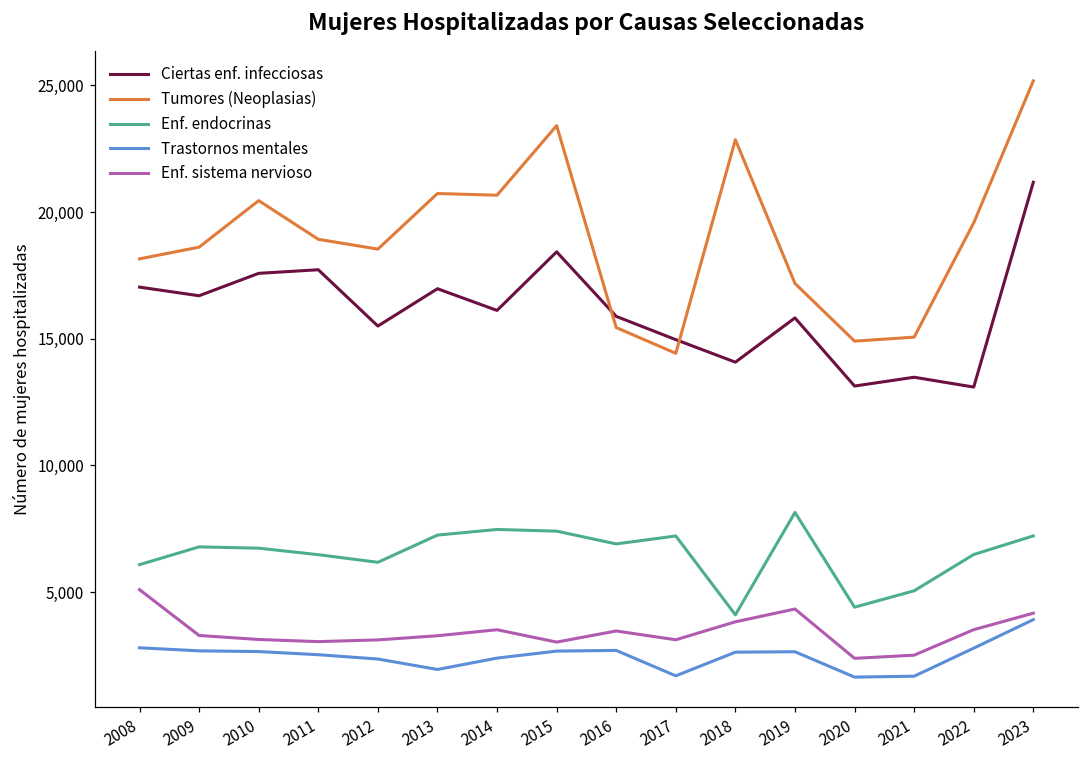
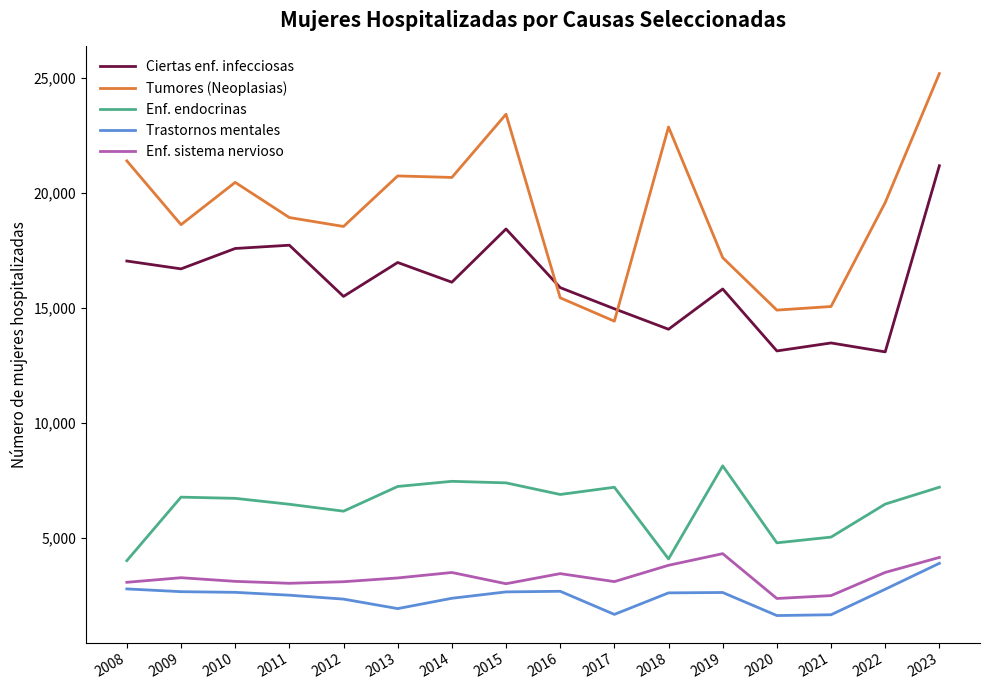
  {
    "Ciertas enf. infecciosas": {
      "2008": "17,000",
      "2009": "16,700",
      "2010": "17,600",
      "2011": "17,700",
      "2012": "15,500",
      "2013": "17,000",
      "2014": "16,100",
      "2015": "18,400",
      "2016": "15,900",
      "2017": "15,000",
      "2018": "14,100",
      "2019": "15,800",
      "2020": "13,100",
      "2021": "13,500",
      "2022": "13,100",
      "2023": "21,200"
    },
    "Tumores (Neoplasias)": {
-     "2008": "18,200",
+     "2008": "21,400",
      "2009": "18,600",
      "2010": "20,500",
      "2011": "18,900",
      "2012": "18,500",
      "2013": "20,700",
      "2014": "20,700",
      "2015": "23,400",
      "2016": "15,400",
      "2017": "14,400",
      "2018": "22,900",
      "2019": "17,200",
      "2020": "14,900",
      "2021": "15,100",
      "2022": "19,600",
      "2023": "25,200"
    },
    "Enf. endocrinas": {
-     "2008": "6,100",
+     "2008": "4,000",
      "2009": "6,800",
      "2010": "6,700",
      "2011": "6,500",
      "2012": "6,200",
      "2013": "7,200",
      "2014": "7,500",
      "2015": "7,400",
      "2016": "6,900",
      "2017": "7,200",
      "2018": "4,100",
      "2019": "8,100",
-     "2020": "4,400",
+     "2020": "4,800",
      "2021": "5,100",
      "2022": "6,500",
      "2023": "7,200"
    },
    "Trastornos mentales": {
      "2008": "2,800",
      "2009": "2,700",
      "2010": "2,700",
      "2011": "2,500",
      "2012": "2,400",
      "2013": "1,900",
      "2014": "2,400",
      "2015": "2,700",
      "2016": "2,700",
      "2017": "1,700",
      "2018": "2,600",
      "2019": "2,600",
      "2020": "1,600",
      "2021": "1,700",
      "2022": "2,800",
      "2023": "3,900"
    },
    "Enf. sistema nervioso": {
-     "2008": "5,100",
+     "2008": "3,100",
      "2009": "3,300",
      "2010": "3,100",
      "2011": "3,000",
      "2012": "3,100",
      "2013": "3,300",
      "2014": "3,500",
      "2015": "3,000",
      "2016": "3,500",
      "2017": "3,100",
      "2018": "3,800",
      "2019": "4,300",
      "2020": "2,400",
      "2021": "2,500",
      "2022": "3,500",
      "2023": "4,200"
    }
  }
